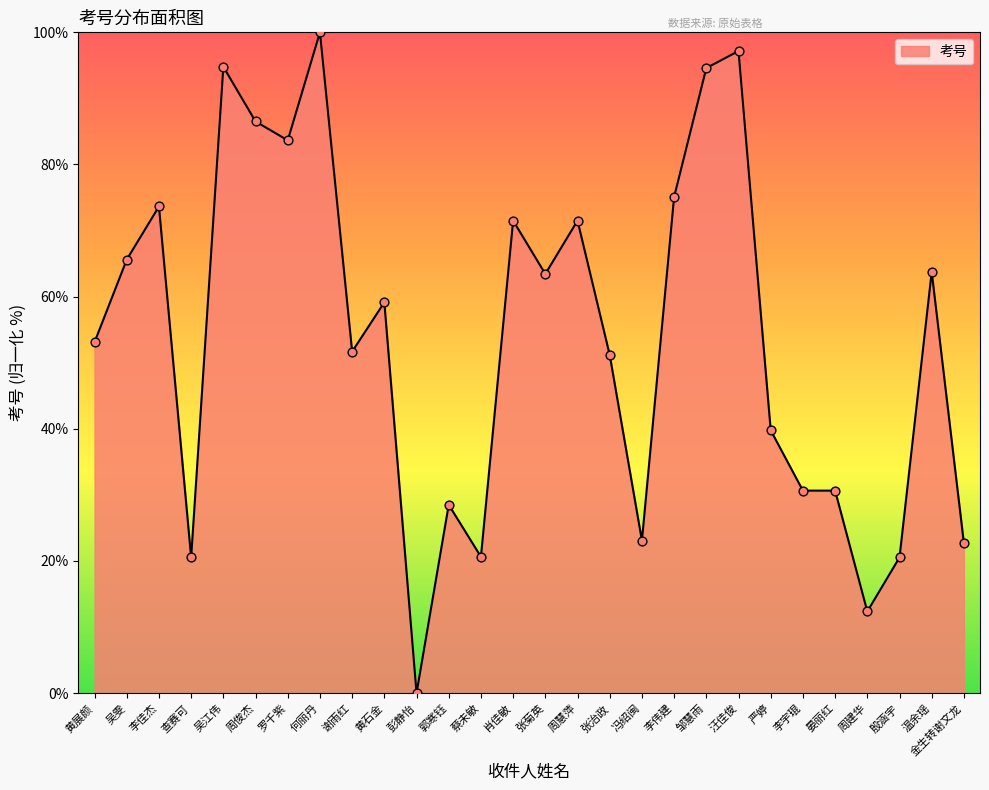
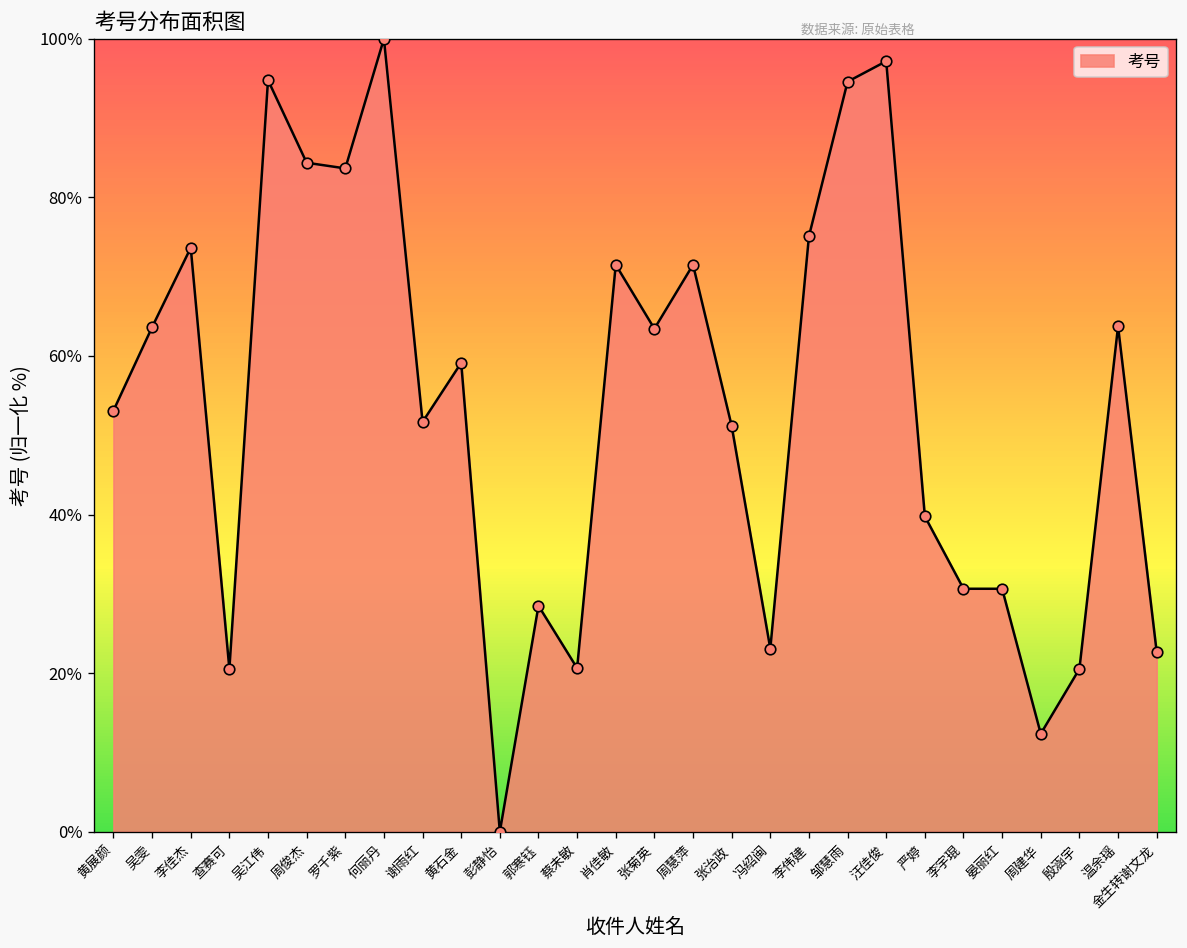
  {
    "黄展颜": "53%",
-   "吴雯": "66%",
+   "吴雯": "64%",
    "李佳杰": "74%",
    "查赛可": "21%",
    "吴江伟": "95%",
-   "周俊杰": "87%",
+   "周俊杰": "84%",
    "罗千紫": "84%",
    "何丽丹": "100%",
    "谢雨红": "52%",
    "黄石金": "59%",
    "彭静怡": "0%",
    "郭寒钰": "28%",
    "蔡未敏": "21%",
    "肖佳敏": "72%",
    "张菊英": "63%",
    "周慧萍": "72%",
    "张治政": "51%",
    "冯绍闽": "23%",
    "李伟建": "75%",
    "邹慧雨": "95%",
    "汪佳俊": "97%",
    "严婷": "40%",
    "李宇琨": "31%",
    "晏丽红": "31%",
    "周建华": "12%",
    "殷涵宇": "21%",
    "温余瑶": "64%",
    "金生转谢文龙": "23%"
  }
